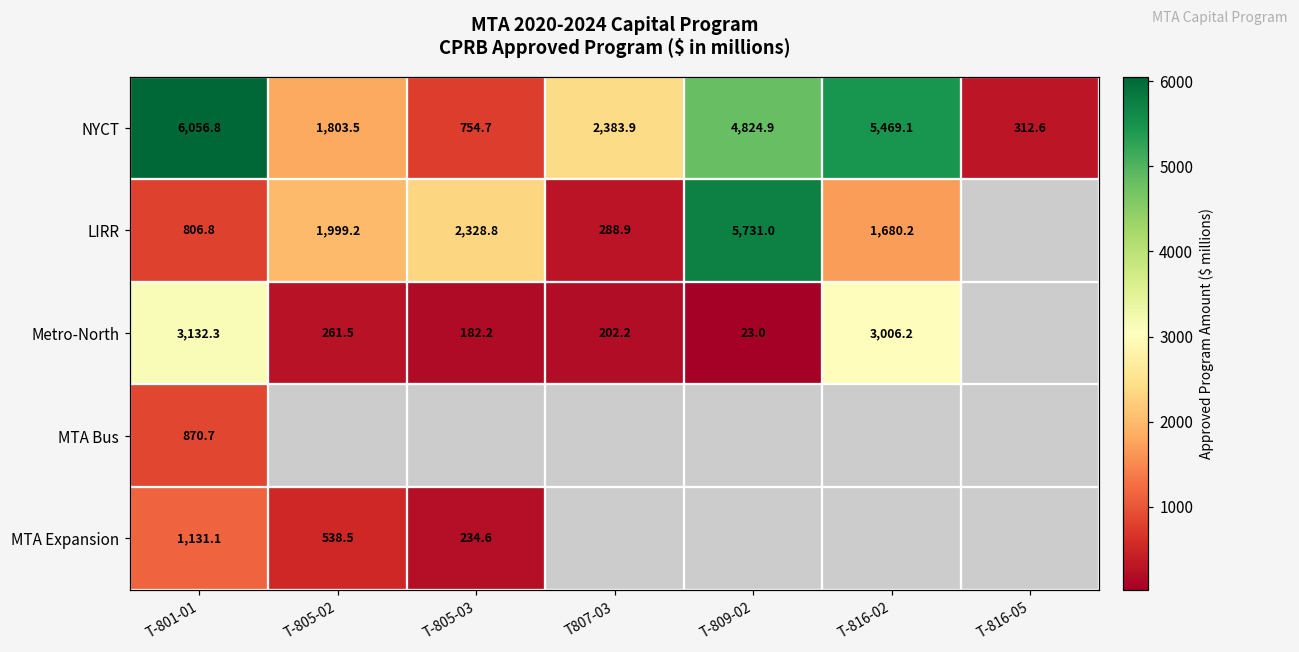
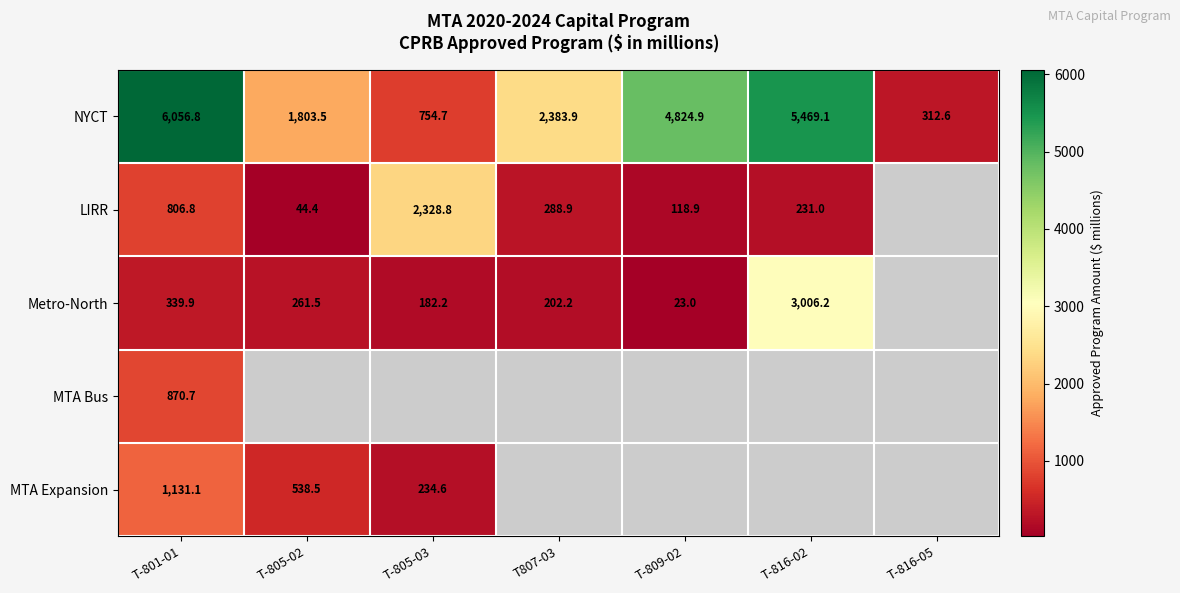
  {
    "NYCT": {
      "T-801-01": "6,056.8",
      "T-805-02": "1,803.5",
      "T-805-03": "754.7",
      "T807-03": "2,383.9",
      "T-809-02": "4,824.9",
      "T-816-02": "5,469.1",
      "T-816-05": "312.6"
    },
    "LIRR": {
      "T-801-01": "806.8",
-     "T-805-02": "1,999.2",
+     "T-805-02": "44.4",
      "T-805-03": "2,328.8",
      "T807-03": "288.9",
-     "T-809-02": "5,731.0",
-     "T-816-02": "1,680.2"
+     "T-809-02": "118.9",
+     "T-816-02": "231.0"
    },
    "Metro-North": {
-     "T-801-01": "3,132.3",
+     "T-801-01": "339.9",
      "T-805-02": "261.5",
      "T-805-03": "182.2",
      "T807-03": "202.2",
      "T-809-02": "23.0",
      "T-816-02": "3,006.2"
    },
    "MTA Bus": {
      "T-801-01": "870.7"
    },
    "MTA Expansion": {
      "T-801-01": "1,131.1",
      "T-805-02": "538.5",
      "T-805-03": "234.6"
    }
  }
